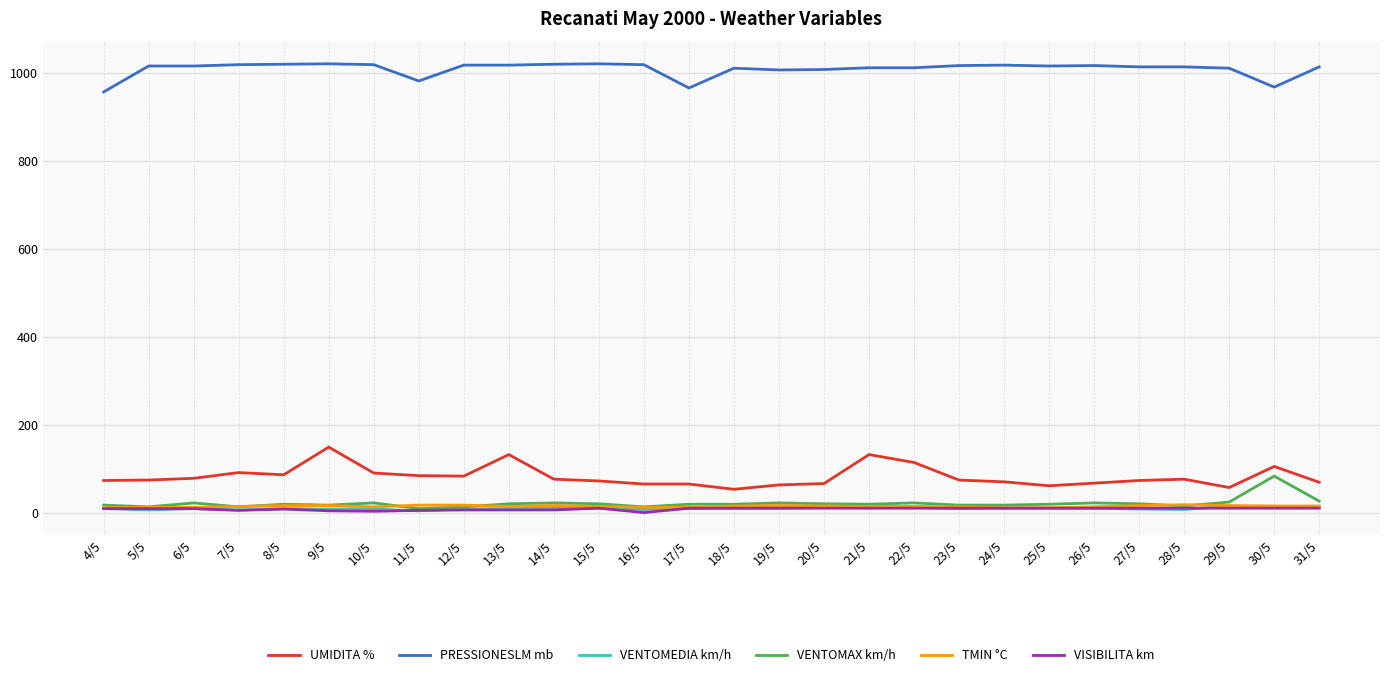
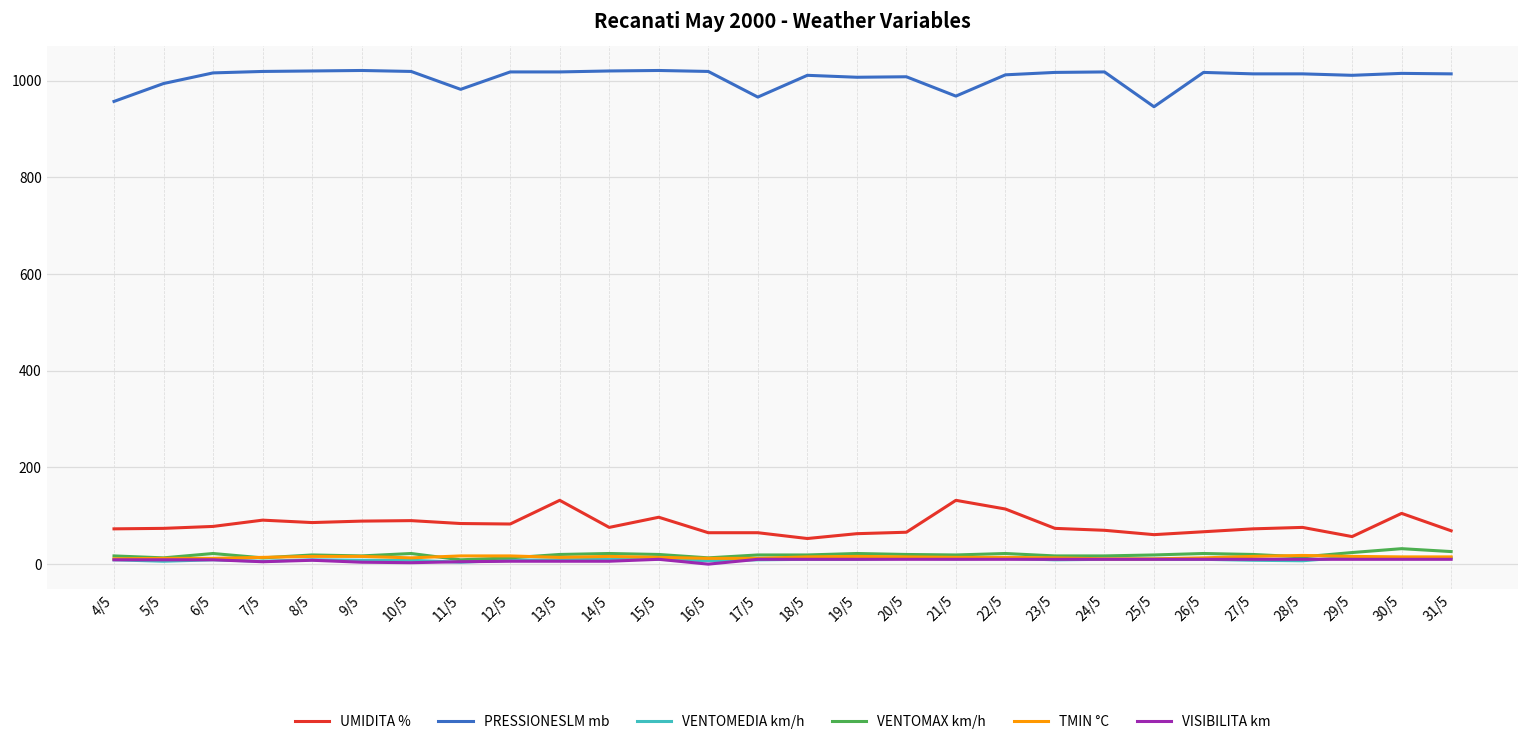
  {
    "UMIDITA %": {
      "4/5": 70,
      "5/5": 70,
      "6/5": 80,
      "7/5": 90,
      "8/5": 90,
-     "9/5": 150,
+     "9/5": 90,
      "10/5": 90,
      "11/5": 80,
      "12/5": 80,
      "13/5": 130,
      "14/5": 80,
-     "15/5": 70,
+     "15/5": 100,
      "16/5": 70,
      "17/5": 70,
      "18/5": 50,
      "19/5": 60,
      "20/5": 70,
      "21/5": 130,
      "22/5": 110,
      "23/5": 70,
      "24/5": 70,
      "25/5": 60,
      "26/5": 70,
      "27/5": 70,
      "28/5": 80,
      "29/5": 60,
      "30/5": 110,
      "31/5": 70
    },
    "PRESSIONESLM mb": {
      "4/5": 960,
-     "5/5": 1020,
+     "5/5": 990,
      "6/5": 1020,
      "7/5": 1020,
      "8/5": 1020,
      "9/5": 1020,
      "10/5": 1020,
      "11/5": 980,
      "12/5": 1020,
      "13/5": 1020,
      "14/5": 1020,
      "15/5": 1020,
      "16/5": 1020,
      "17/5": 970,
      "18/5": 1010,
      "19/5": 1010,
      "20/5": 1010,
-     "21/5": 1010,
+     "21/5": 970,
      "22/5": 1010,
      "23/5": 1020,
      "24/5": 1020,
-     "25/5": 1020,
+     "25/5": 950,
      "26/5": 1020,
      "27/5": 1010,
      "28/5": 1010,
      "29/5": 1010,
-     "30/5": 970,
+     "30/5": 1020,
      "31/5": 1010
    },
    "VENTOMAX km/h": {
      "4/5": 20,
      "6/5": 20,
      "10/5": 20,
      "13/5": 20,
      "14/5": 20,
      "15/5": 20,
      "17/5": 20,
      "19/5": 20,
      "22/5": 20,
      "24/5": 20,
      "25/5": 20,
      "26/5": 20,
      "29/5": 20,
-     "30/5": 80,
+     "30/5": 30,
      "31/5": 30
    },
    "TMIN °C": {
      "11/5": 20,
      "14/5": 20,
      "19/5": 20
    },
    "VISIBILITA km": {
      "16/5": 0
    }
  }
